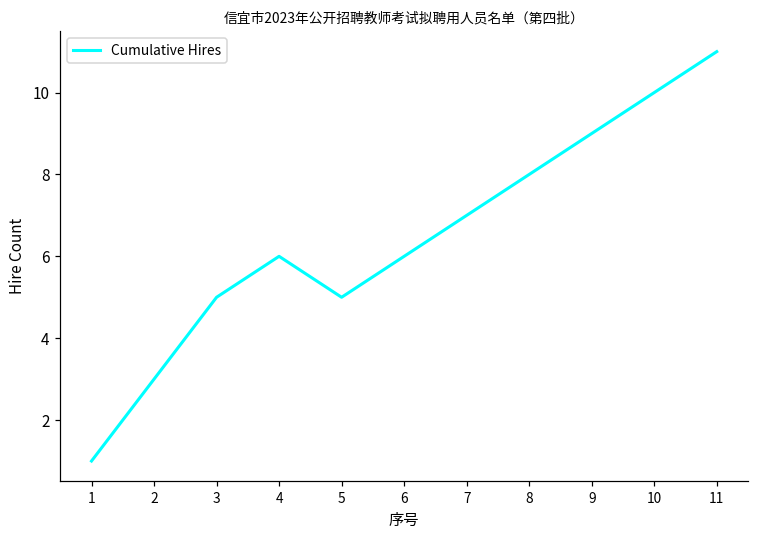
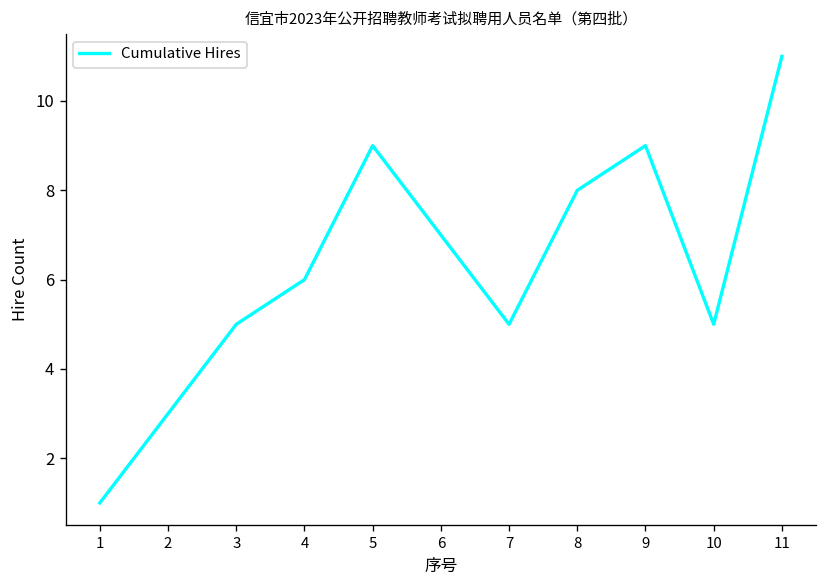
  {
    "1": 1,
    "2": 3,
    "3": 5,
    "4": 6,
-   "5": 5,
-   "6": 6,
-   "7": 7,
+   "5": 9,
+   "6": 7,
+   "7": 5,
    "8": 8,
    "9": 9,
-   "10": 10,
+   "10": 5,
    "11": 11
  }
